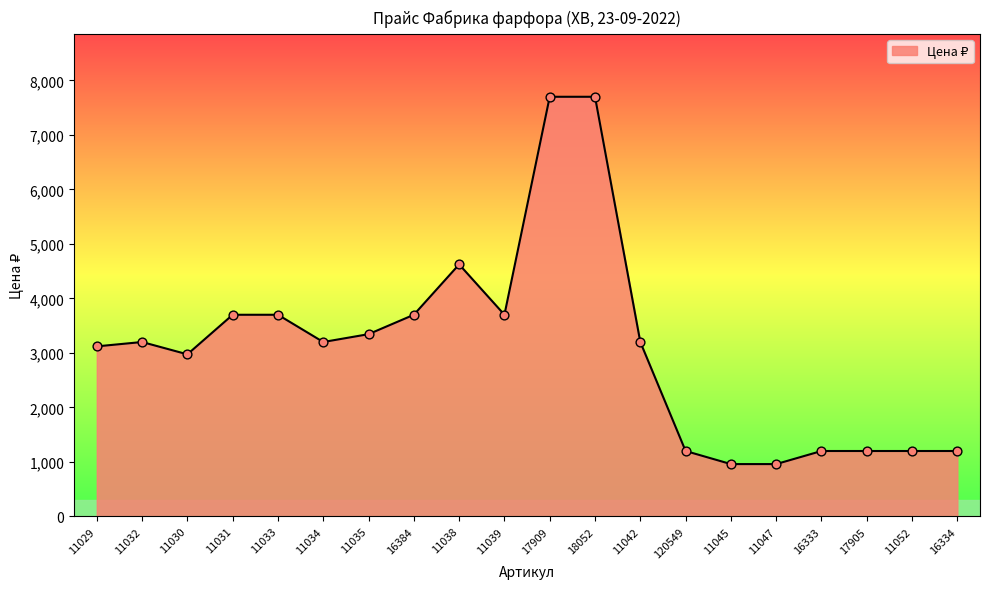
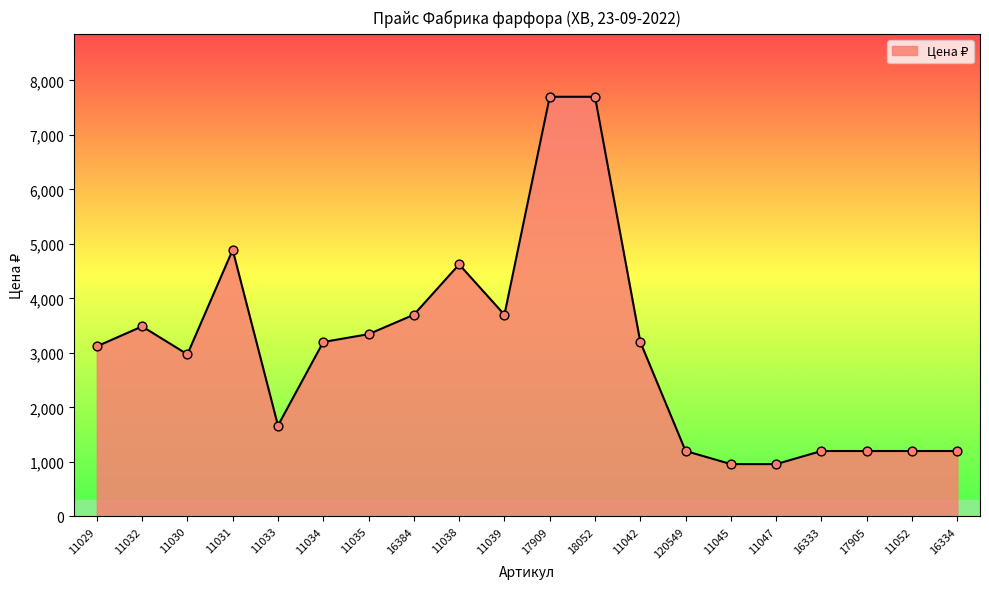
  {
    "11029": "3,100",
-   "11032": "3,200",
+   "11032": "3,500",
    "11030": "3,000",
-   "11031": "3,700",
-   "11033": "3,700",
+   "11031": "4,900",
+   "11033": "1,700",
    "11034": "3,200",
    "11035": "3,300",
    "16384": "3,700",
    "11038": "4,600",
    "11039": "3,700",
    "17909": "7,700",
    "18052": "7,700",
    "11042": "3,200",
    "120549": "1,200",
    "11045": "1,000",
    "11047": "1,000",
    "16333": "1,200",
    "17905": "1,200",
    "11052": "1,200",
    "16334": "1,200"
  }
